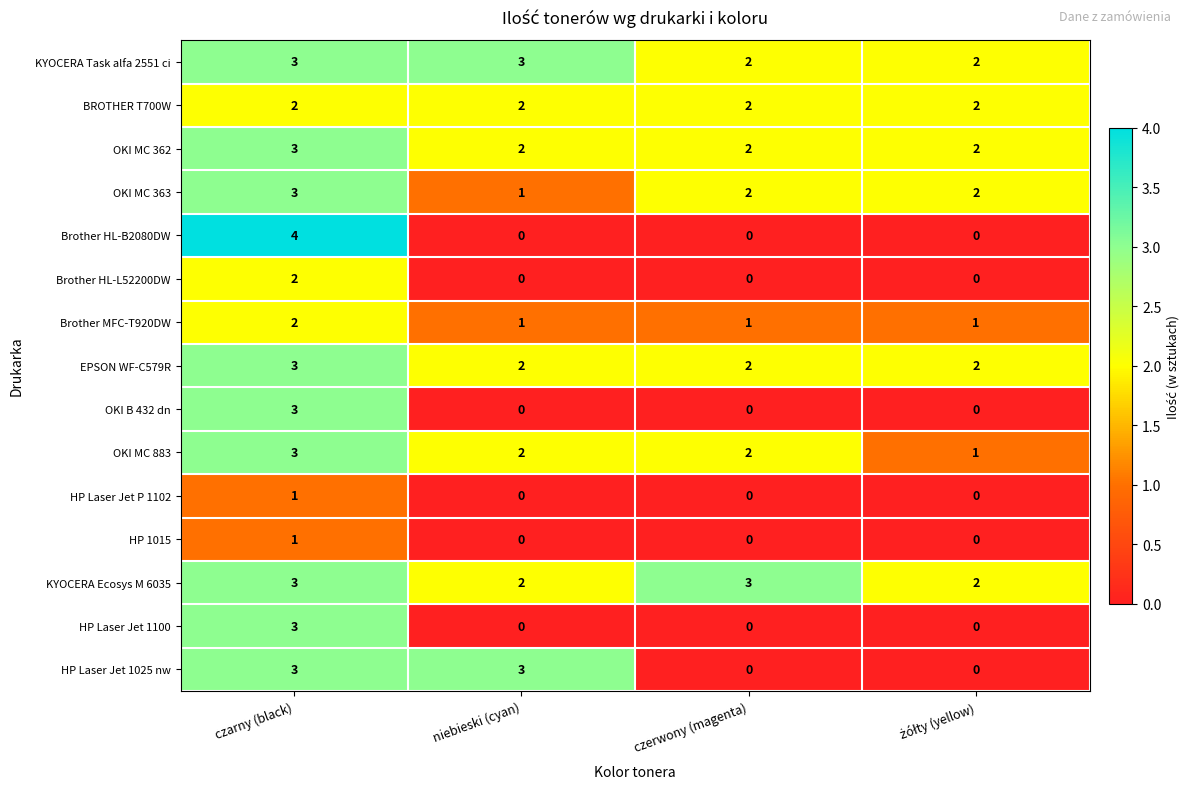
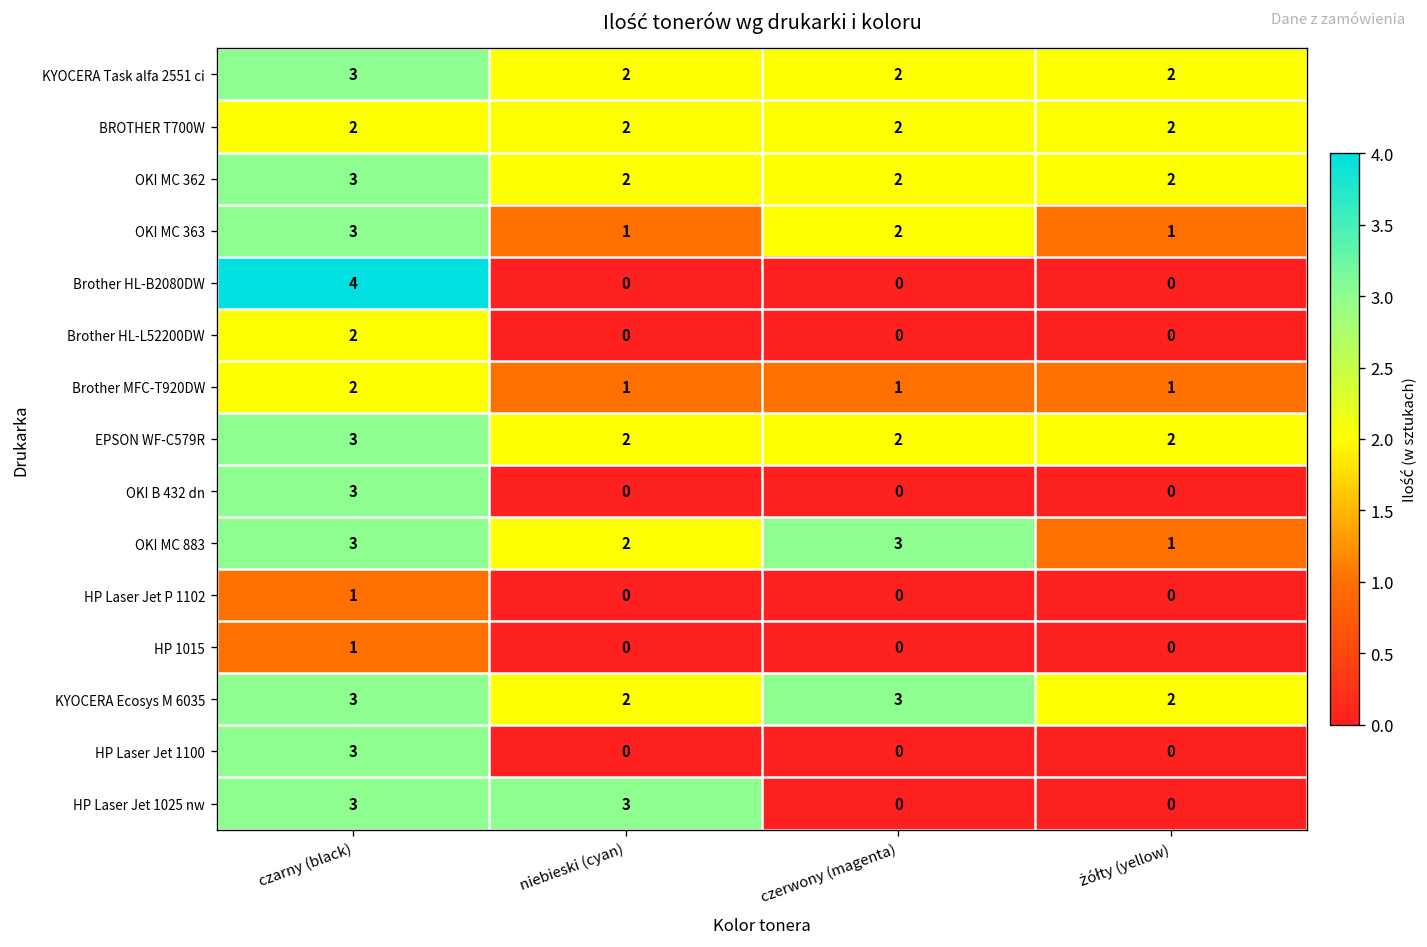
  {
    "KYOCERA Task alfa 2551 ci": {
      "czarny (black)": 3,
-     "niebieski (cyan)": 3,
+     "niebieski (cyan)": 2,
      "czerwony (magenta)": 2,
      "żółty (yellow)": 2
    },
    "BROTHER T700W": {
      "czarny (black)": 2,
      "niebieski (cyan)": 2,
      "czerwony (magenta)": 2,
      "żółty (yellow)": 2
    },
    "OKI MC 362": {
      "czarny (black)": 3,
      "niebieski (cyan)": 2,
      "czerwony (magenta)": 2,
      "żółty (yellow)": 2
    },
    "OKI MC 363": {
      "czarny (black)": 3,
      "niebieski (cyan)": 1,
      "czerwony (magenta)": 2,
-     "żółty (yellow)": 2
+     "żółty (yellow)": 1
    },
    "Brother HL-B2080DW": {
      "czarny (black)": 4,
      "niebieski (cyan)": 0,
      "czerwony (magenta)": 0,
      "żółty (yellow)": 0
    },
    "Brother HL-L52200DW": {
      "czarny (black)": 2,
      "niebieski (cyan)": 0,
      "czerwony (magenta)": 0,
      "żółty (yellow)": 0
    },
    "Brother MFC-T920DW": {
      "czarny (black)": 2,
      "niebieski (cyan)": 1,
      "czerwony (magenta)": 1,
      "żółty (yellow)": 1
    },
    "EPSON WF-C579R": {
      "czarny (black)": 3,
      "niebieski (cyan)": 2,
      "czerwony (magenta)": 2,
      "żółty (yellow)": 2
    },
    "OKI B 432 dn": {
      "czarny (black)": 3,
      "niebieski (cyan)": 0,
      "czerwony (magenta)": 0,
      "żółty (yellow)": 0
    },
    "OKI MC 883": {
      "czarny (black)": 3,
      "niebieski (cyan)": 2,
-     "czerwony (magenta)": 2,
+     "czerwony (magenta)": 3,
      "żółty (yellow)": 1
    },
    "HP Laser Jet P 1102": {
      "czarny (black)": 1,
      "niebieski (cyan)": 0,
      "czerwony (magenta)": 0,
      "żółty (yellow)": 0
    },
    "HP 1015": {
      "czarny (black)": 1,
      "niebieski (cyan)": 0,
      "czerwony (magenta)": 0,
      "żółty (yellow)": 0
    },
    "KYOCERA Ecosys M 6035": {
      "czarny (black)": 3,
      "niebieski (cyan)": 2,
      "czerwony (magenta)": 3,
      "żółty (yellow)": 2
    },
    "HP Laser Jet 1100": {
      "czarny (black)": 3,
      "niebieski (cyan)": 0,
      "czerwony (magenta)": 0,
      "żółty (yellow)": 0
    },
    "HP Laser Jet 1025 nw": {
      "czarny (black)": 3,
      "niebieski (cyan)": 3,
      "czerwony (magenta)": 0,
      "żółty (yellow)": 0
    }
  }
